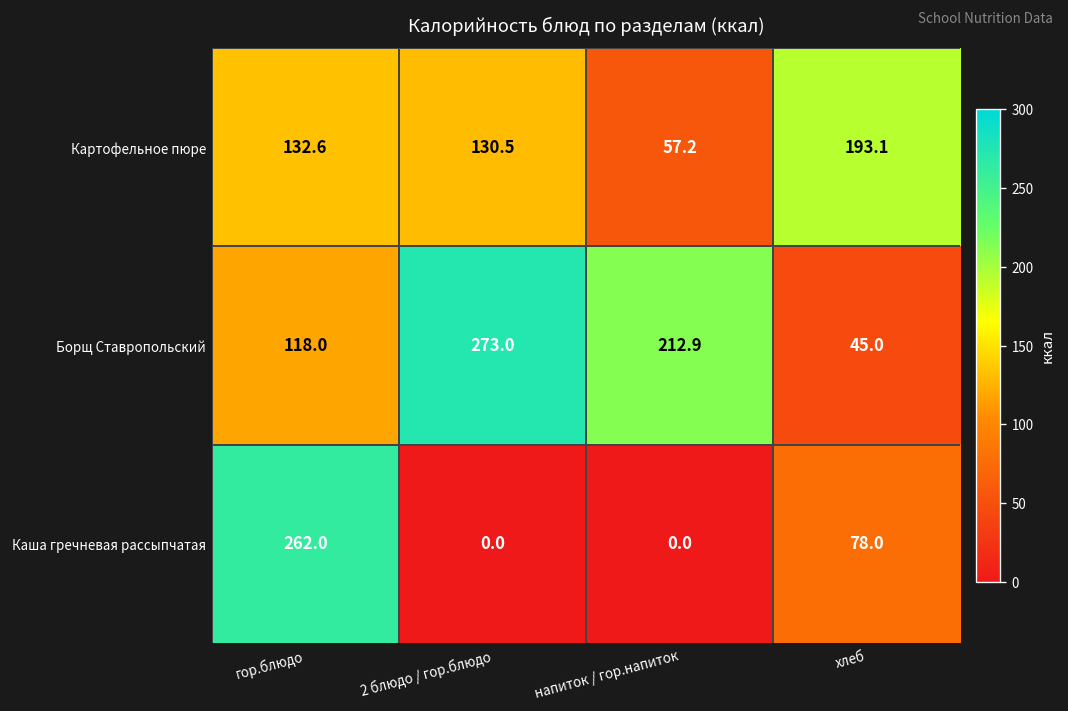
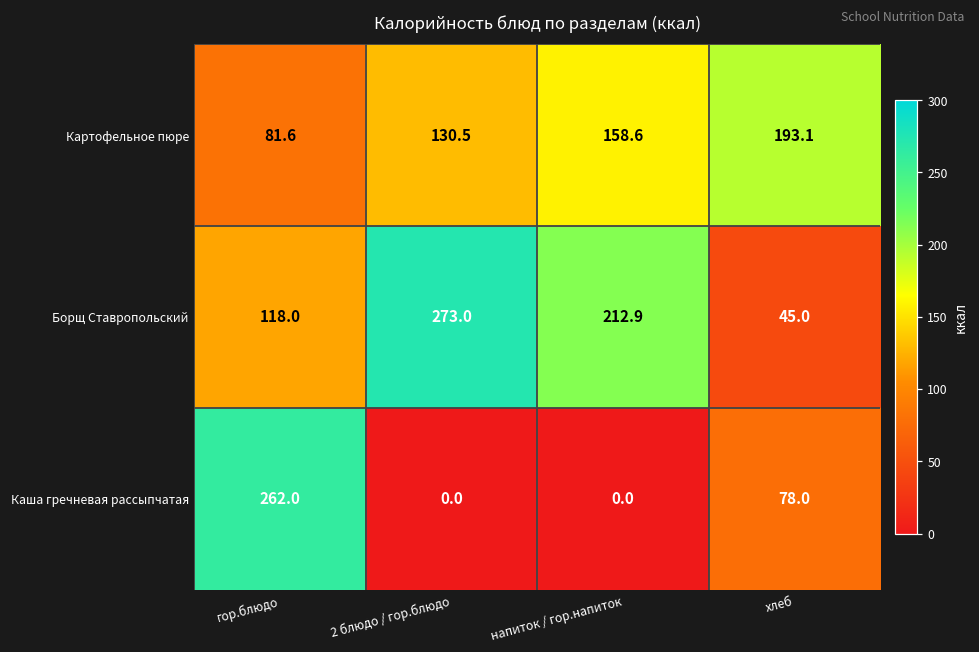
  {
    "Картофельное пюре": {
-     "гор.блюдо": 132.6,
+     "гор.блюдо": 81.6,
      "2 блюдо / гор.блюдо": 130.5,
-     "напиток / гор.напиток": 57.2,
+     "напиток / гор.напиток": 158.6,
      "хлеб": 193.1
    },
    "Борщ Ставропольский": {
      "гор.блюдо": 118.0,
      "2 блюдо / гор.блюдо": 273.0,
      "напиток / гор.напиток": 212.9,
      "хлеб": 45.0
    },
    "Каша гречневая рассыпчатая": {
      "гор.блюдо": 262.0,
      "2 блюдо / гор.блюдо": 0.0,
      "напиток / гор.напиток": 0.0,
      "хлеб": 78.0
    }
  }
